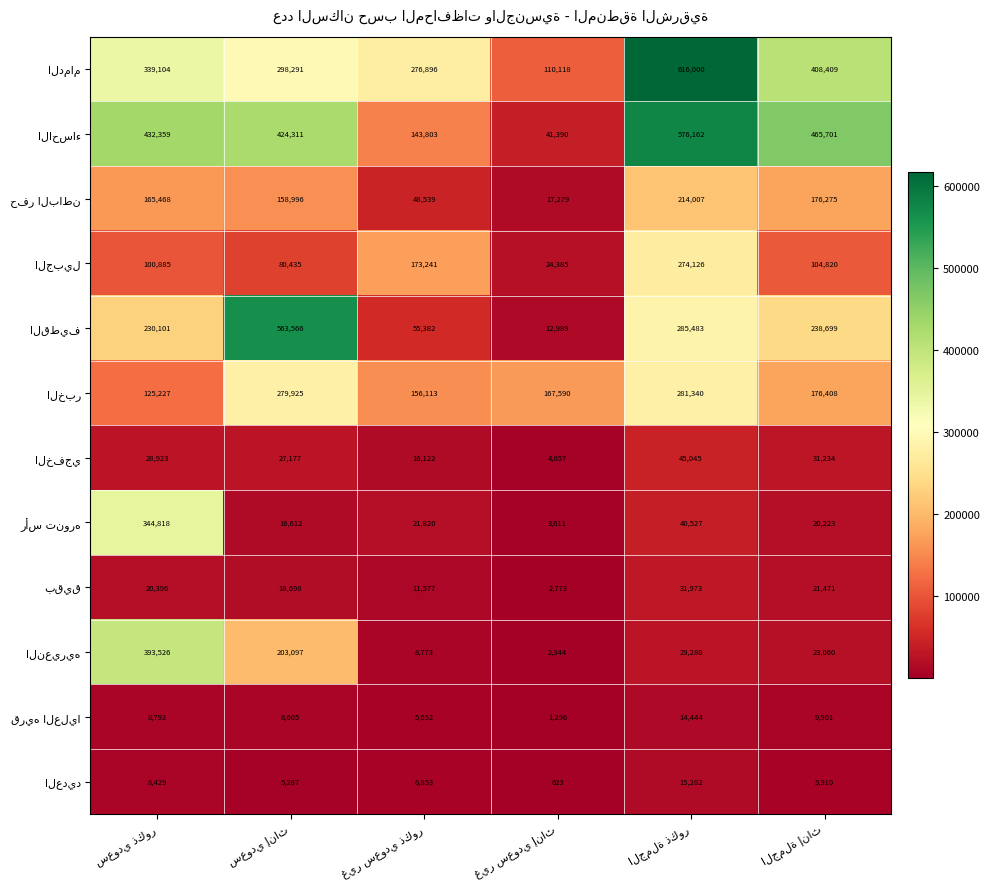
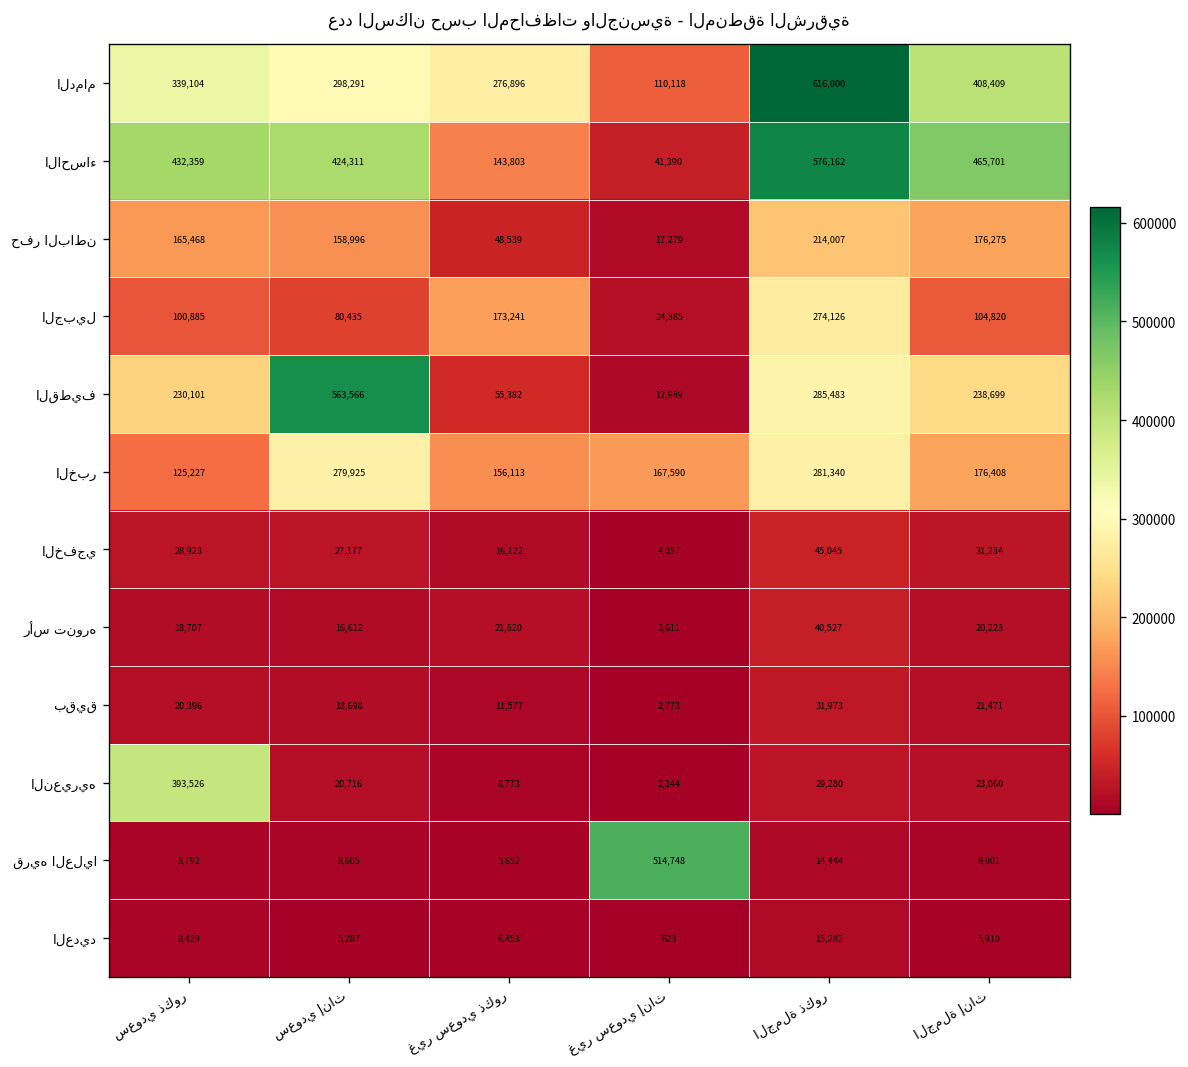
  {
    "الدمام": {
      "سعودي ذكور": "339,104",
      "سعودي إناث": "298,291",
      "غير سعودي ذكور": "276,896",
      "غير سعودي إناث": "110,118",
      "الجملة ذكور": "616,000",
      "الجملة إناث": "408,409"
    },
    "الاحساء": {
      "سعودي ذكور": "432,359",
      "سعودي إناث": "424,311",
      "غير سعودي ذكور": "143,803",
      "غير سعودي إناث": "41,390",
      "الجملة ذكور": "576,162",
      "الجملة إناث": "465,701"
    },
    "حفر الباطن": {
      "سعودي ذكور": "165,468",
      "سعودي إناث": "158,996",
      "غير سعودي ذكور": "48,539",
      "غير سعودي إناث": "17,279",
      "الجملة ذكور": "214,007",
      "الجملة إناث": "176,275"
    },
    "الجبيل": {
      "سعودي ذكور": "100,885",
      "سعودي إناث": "80,435",
      "غير سعودي ذكور": "173,241",
      "غير سعودي إناث": "24,385",
      "الجملة ذكور": "274,126",
      "الجملة إناث": "104,820"
    },
    "القطيف": {
      "سعودي ذكور": "230,101",
      "سعودي إناث": "563,566",
      "غير سعودي ذكور": "55,382",
      "غير سعودي إناث": "12,989",
      "الجملة ذكور": "285,483",
      "الجملة إناث": "238,699"
    },
    "الخبر": {
      "سعودي ذكور": "125,227",
      "سعودي إناث": "279,925",
      "غير سعودي ذكور": "156,113",
      "غير سعودي إناث": "167,590",
      "الجملة ذكور": "281,340",
      "الجملة إناث": "176,408"
    },
    "الخفجي": {
      "سعودي ذكور": "28,923",
      "سعودي إناث": "27,177",
      "غير سعودي ذكور": "16,122",
      "غير سعودي إناث": "4,057",
      "الجملة ذكور": "45,045",
      "الجملة إناث": "31,234"
    },
    "رأس تنوره": {
-     "سعودي ذكور": "344,818",
+     "سعودي ذكور": "18,707",
      "سعودي إناث": "16,612",
      "غير سعودي ذكور": "21,820",
      "غير سعودي إناث": "3,611",
      "الجملة ذكور": "40,527",
      "الجملة إناث": "20,223"
    },
    "بقيق": {
      "سعودي ذكور": "20,396",
      "سعودي إناث": "18,698",
      "غير سعودي ذكور": "11,577",
      "غير سعودي إناث": "2,773",
      "الجملة ذكور": "31,973",
      "الجملة إناث": "21,471"
    },
    "النعيريه": {
      "سعودي ذكور": "393,526",
-     "سعودي إناث": "203,097",
+     "سعودي إناث": "20,716",
      "غير سعودي ذكور": "8,773",
      "غير سعودي إناث": "2,344",
      "الجملة ذكور": "29,280",
      "الجملة إناث": "23,060"
    },
    "قريه العليا": {
      "سعودي ذكور": "8,792",
      "سعودي إناث": "8,605",
      "غير سعودي ذكور": "5,652",
-     "غير سعودي إناث": "1,296",
+     "غير سعودي إناث": "514,748",
      "الجملة ذكور": "14,444",
      "الجملة إناث": "9,901"
    },
    "العديد": {
      "سعودي ذكور": "8,429",
      "سعودي إناث": "5,287",
      "غير سعودي ذكور": "6,853",
      "غير سعودي إناث": "623",
      "الجملة ذكور": "15,282",
      "الجملة إناث": "5,910"
    }
  }
